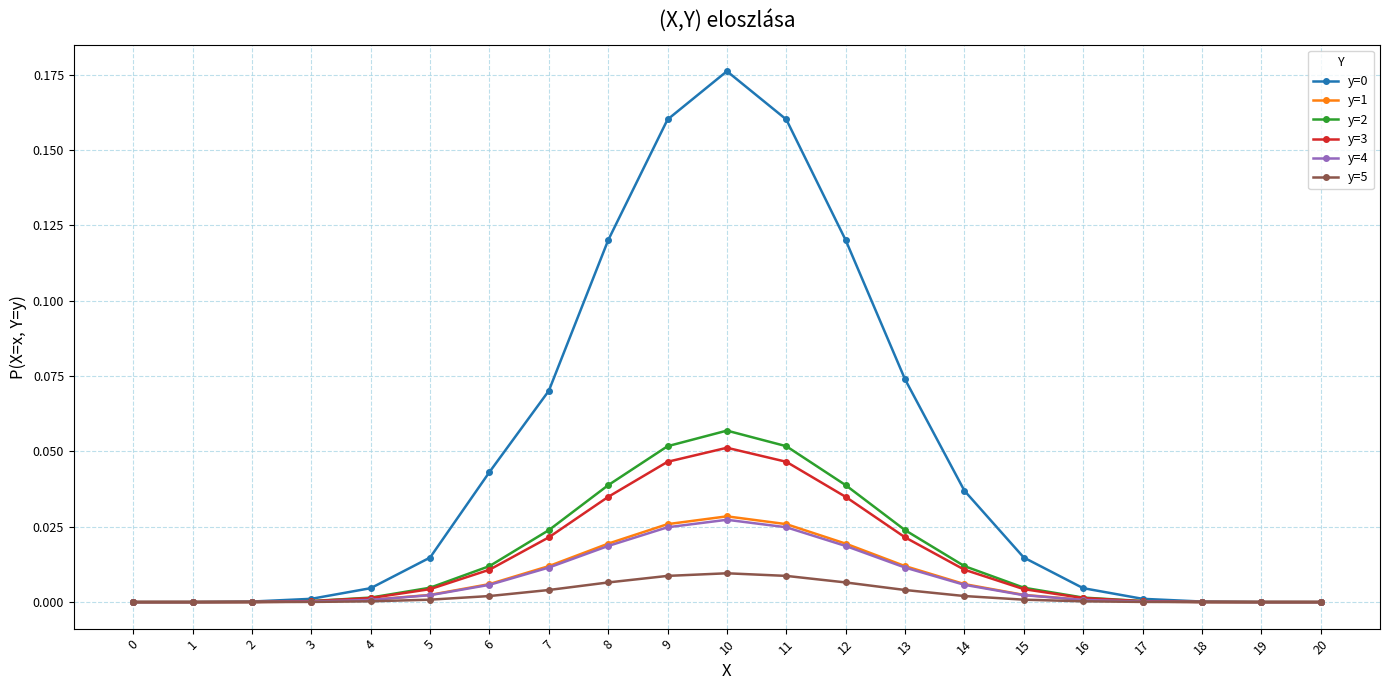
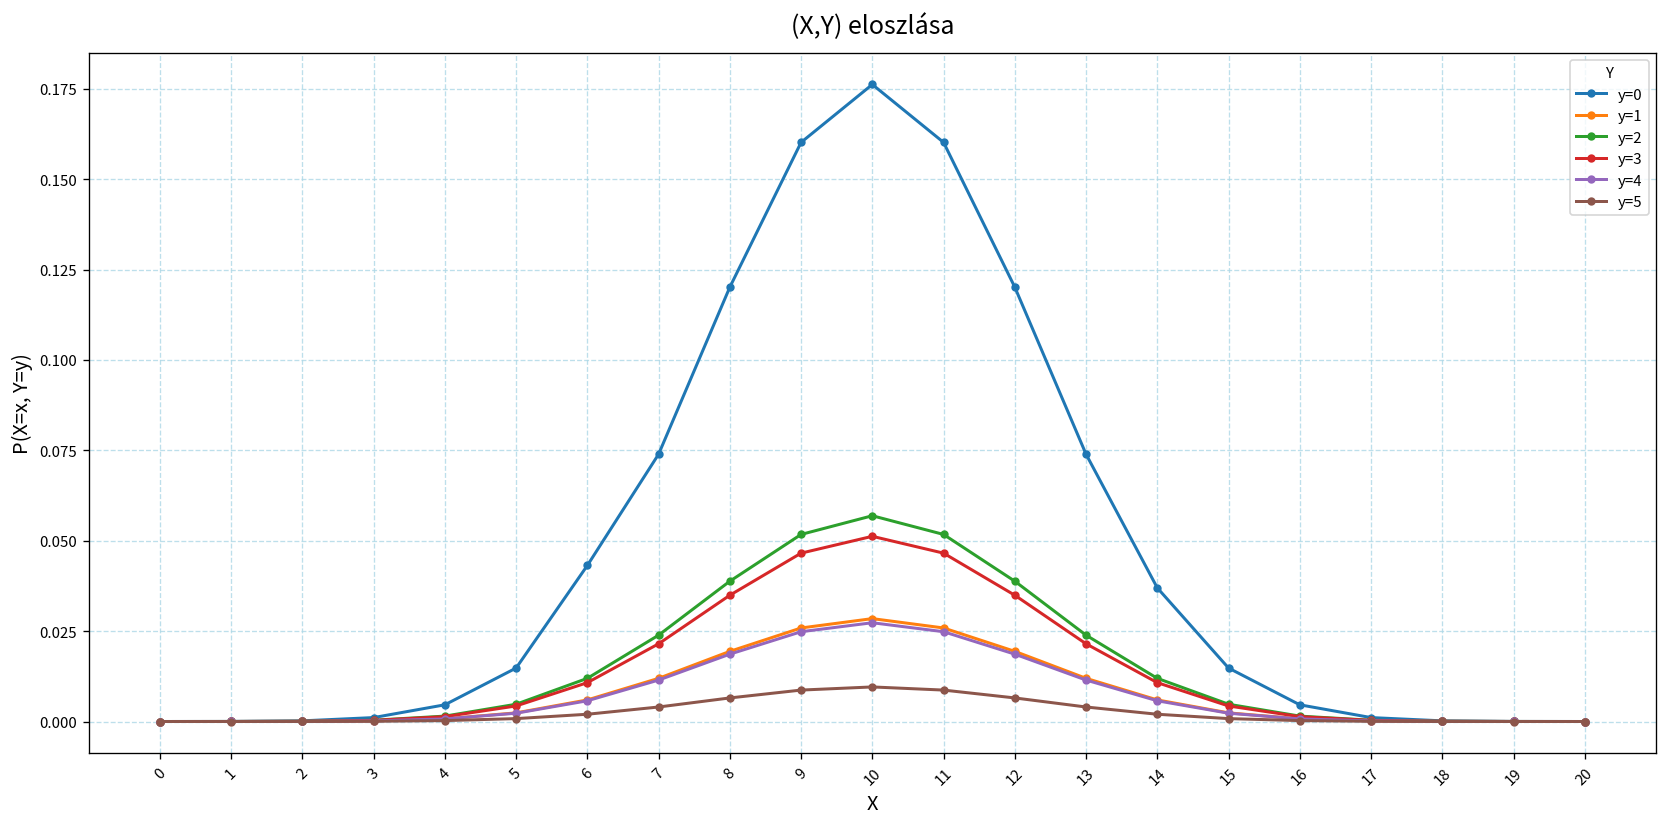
  {
    "y=0": {
      "4": 0.005,
      "5": 0.015,
      "6": 0.043,
-     "7": 0.070,
+     "7": 0.074,
      "8": 0.120,
      "9": 0.160,
      "10": 0.176,
      "11": 0.160,
      "12": 0.120,
      "13": 0.074,
      "14": 0.037,
      "15": 0.015,
      "16": 0.005
    },
    "y=1": {
      "9": 0.026,
      "10": 0.028,
      "11": 0.026
    },
    "y=2": {
      "6": 0.012,
      "7": 0.024,
      "8": 0.039,
      "9": 0.052,
      "10": 0.057,
      "11": 0.052,
      "12": 0.039,
      "13": 0.024,
      "14": 0.012
    },
    "y=3": {
      "6": 0.011,
      "7": 0.021,
      "8": 0.035,
      "9": 0.047,
      "10": 0.051,
      "11": 0.047,
      "12": 0.035,
      "13": 0.021,
      "14": 0.011
    },
    "y=4": {
      "9": 0.025,
      "10": 0.027,
      "11": 0.025
    },
    "y=5": {
      "5": 0.001,
      "6": 0.002,
      "7": 0.004,
      "8": 0.007,
      "9": 0.009,
      "10": 0.010,
      "11": 0.009,
      "12": 0.007,
      "13": 0.004,
      "14": 0.002,
      "15": 0.001
    }
  }
